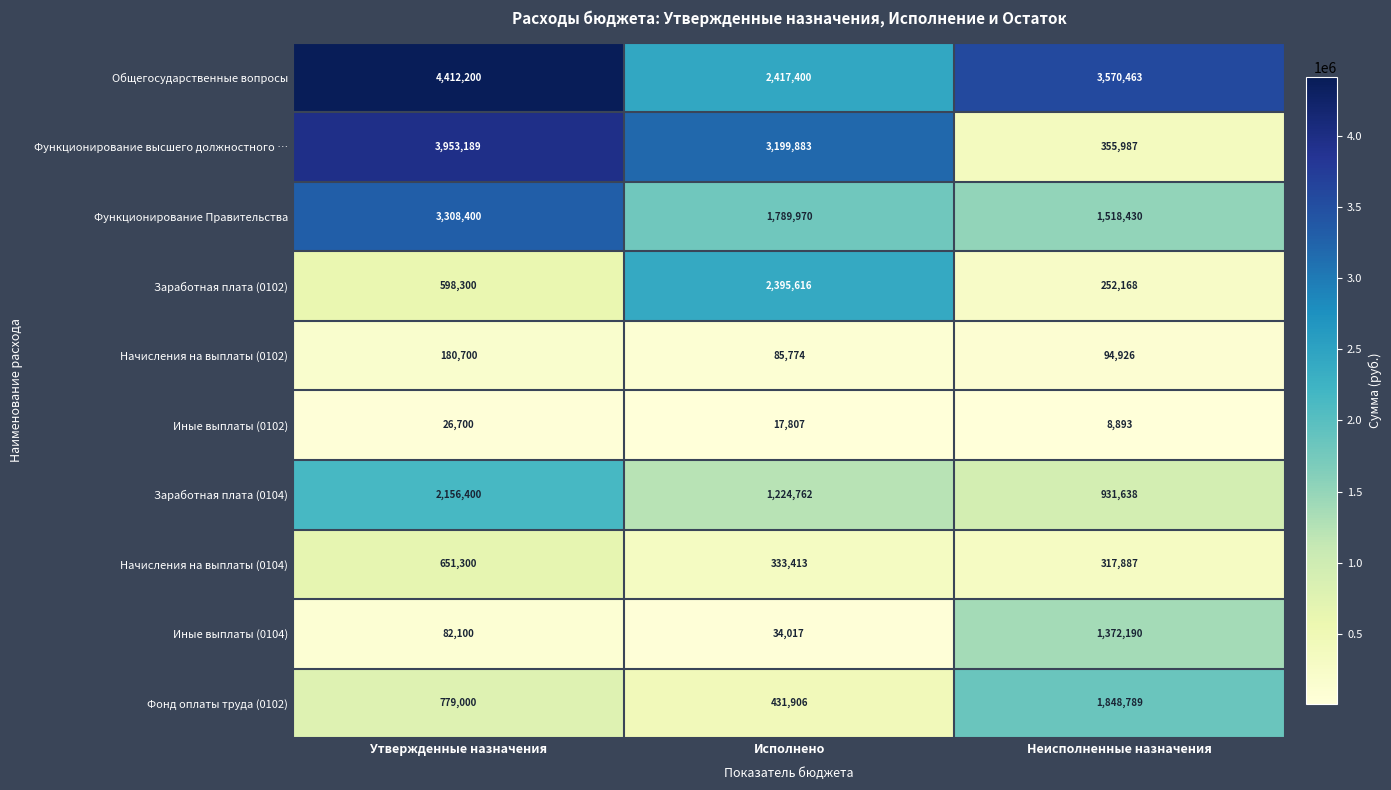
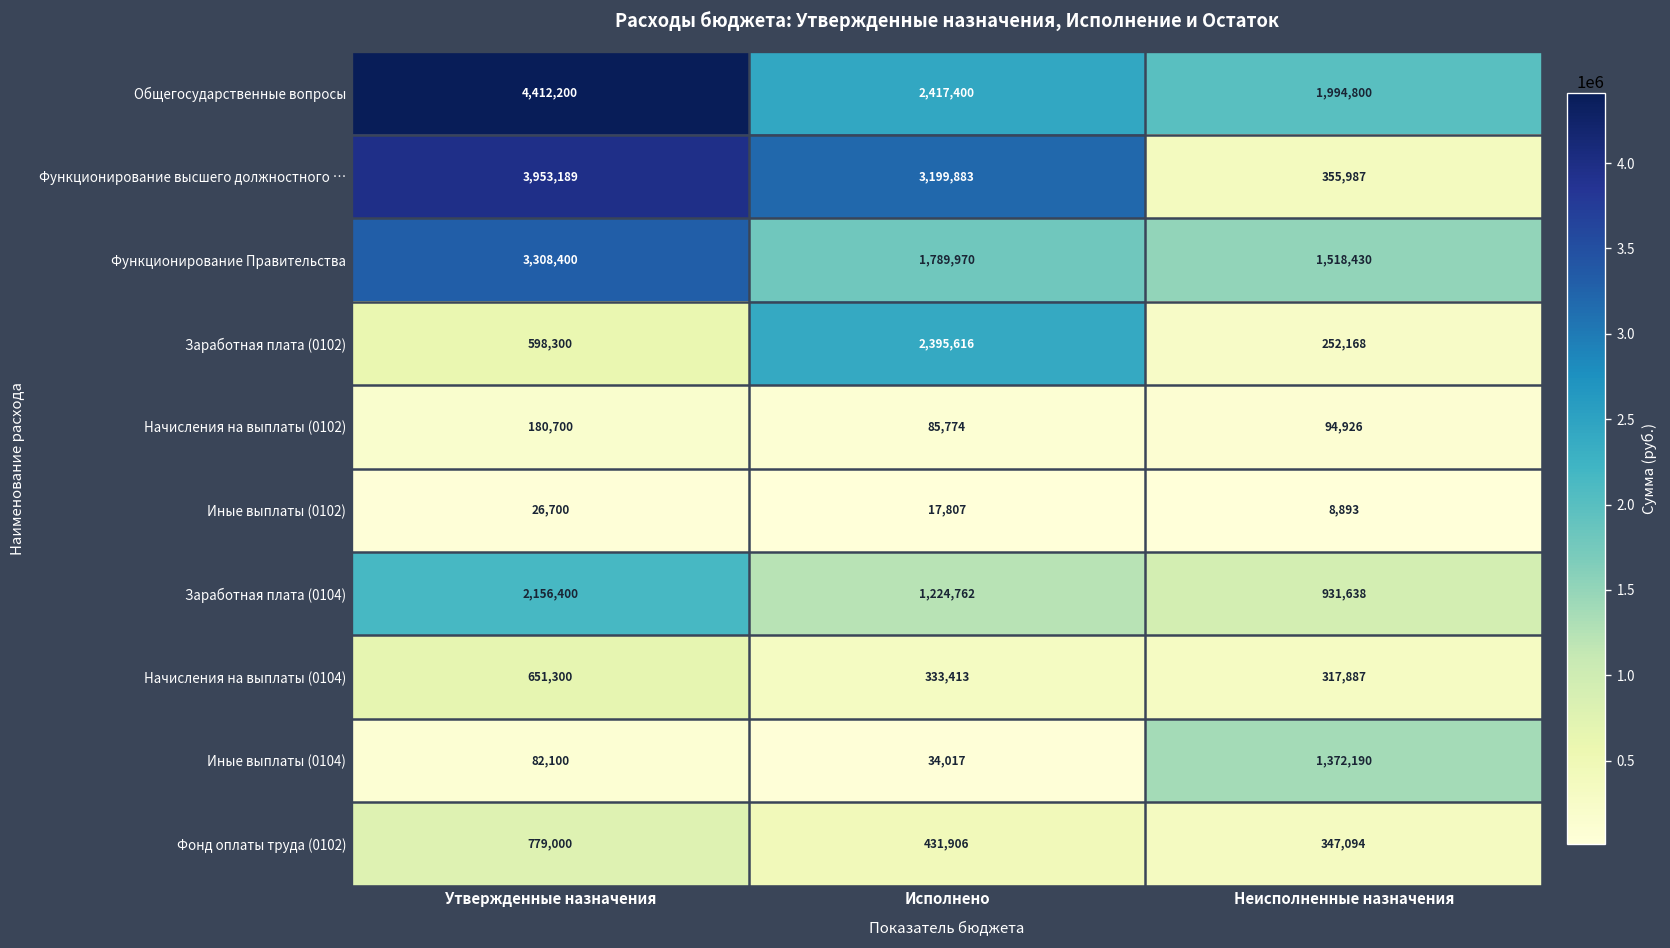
  {
    "Общегосударственные вопросы": {
      "Утвержденные назначения": "4,412,200",
      "Исполнено": "2,417,400",
-     "Неисполненные назначения": "3,570,463"
+     "Неисполненные назначения": "1,994,800"
    },
    "Функционирование высшего должностного …": {
      "Утвержденные назначения": "3,953,189",
      "Исполнено": "3,199,883",
      "Неисполненные назначения": "355,987"
    },
    "Функционирование Правительства": {
      "Утвержденные назначения": "3,308,400",
      "Исполнено": "1,789,970",
      "Неисполненные назначения": "1,518,430"
    },
    "Заработная плата (0102)": {
      "Утвержденные назначения": "598,300",
      "Исполнено": "2,395,616",
      "Неисполненные назначения": "252,168"
    },
    "Начисления на выплаты (0102)": {
      "Утвержденные назначения": "180,700",
      "Исполнено": "85,774",
      "Неисполненные назначения": "94,926"
    },
    "Иные выплаты (0102)": {
      "Утвержденные назначения": "26,700",
      "Исполнено": "17,807",
      "Неисполненные назначения": "8,893"
    },
    "Заработная плата (0104)": {
      "Утвержденные назначения": "2,156,400",
      "Исполнено": "1,224,762",
      "Неисполненные назначения": "931,638"
    },
    "Начисления на выплаты (0104)": {
      "Утвержденные назначения": "651,300",
      "Исполнено": "333,413",
      "Неисполненные назначения": "317,887"
    },
    "Иные выплаты (0104)": {
      "Утвержденные назначения": "82,100",
      "Исполнено": "34,017",
      "Неисполненные назначения": "1,372,190"
    },
    "Фонд оплаты труда (0102)": {
      "Утвержденные назначения": "779,000",
      "Исполнено": "431,906",
-     "Неисполненные назначения": "1,848,789"
+     "Неисполненные назначения": "347,094"
    }
  }
